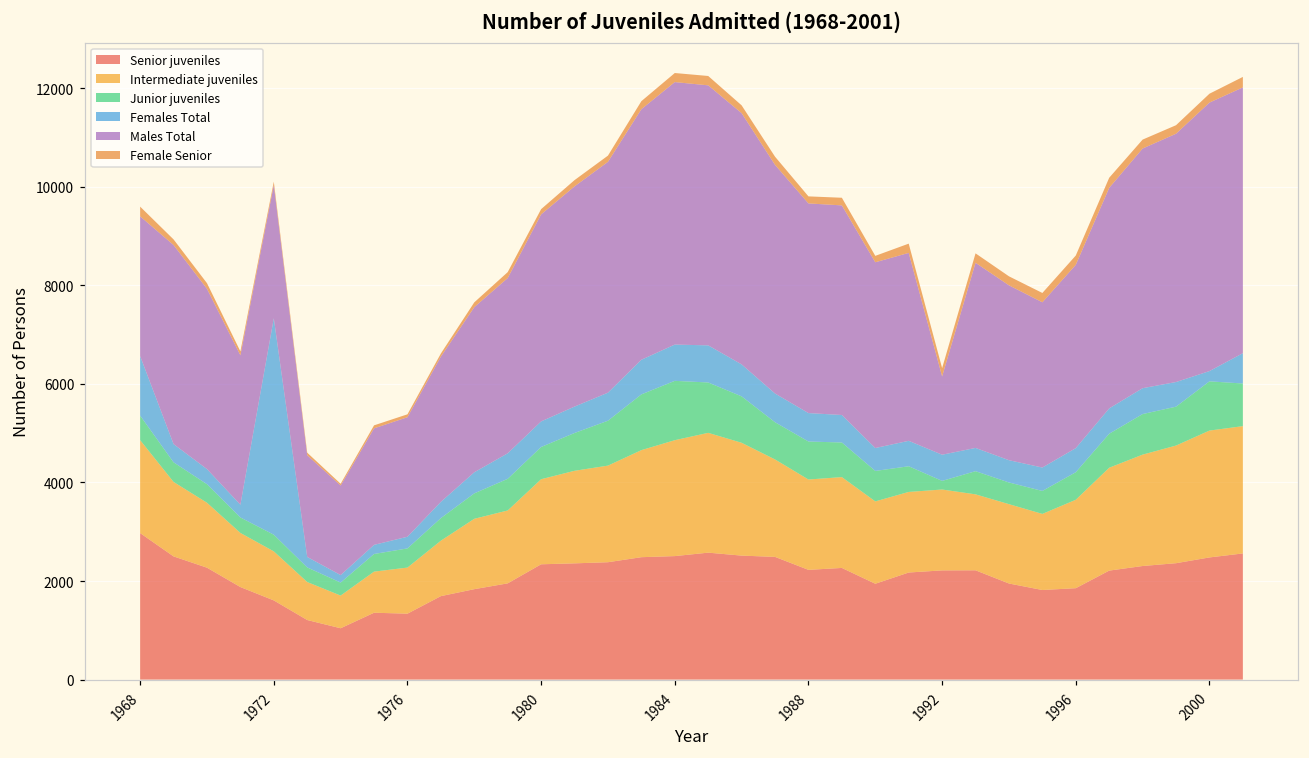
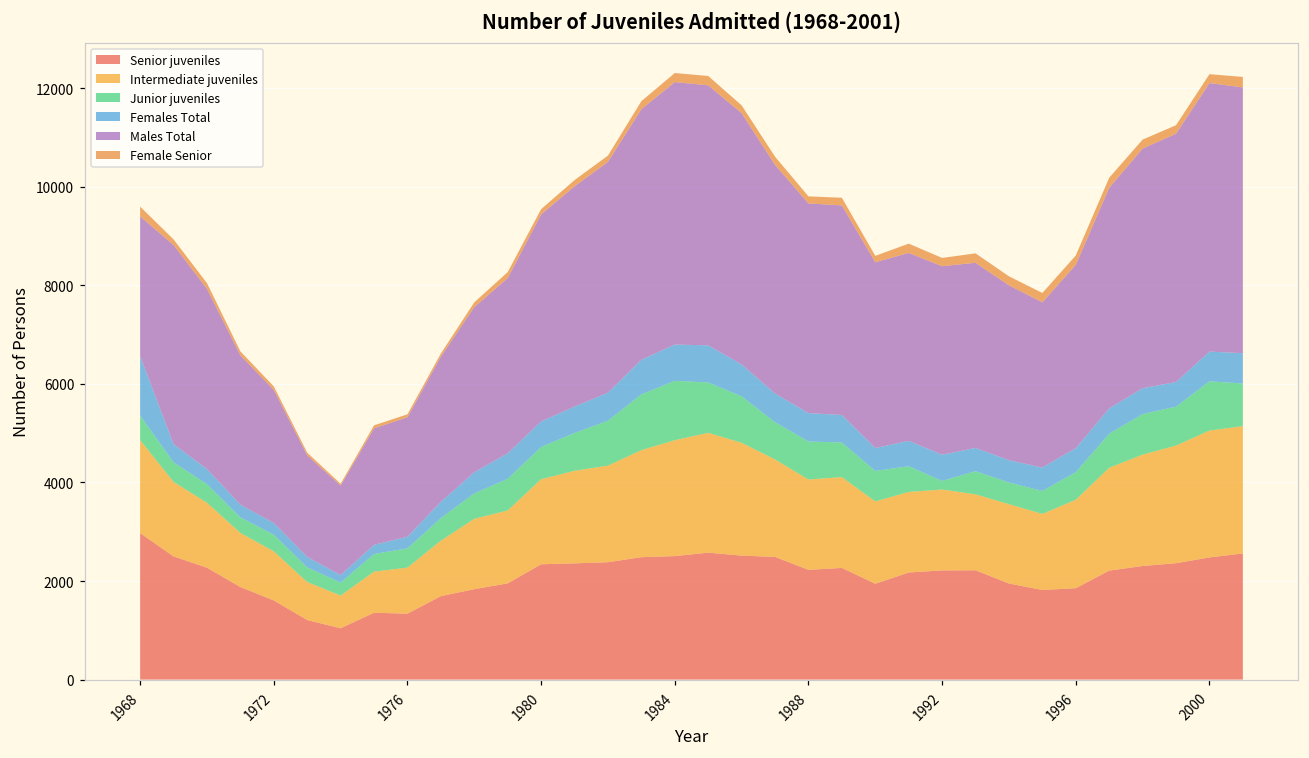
  {
    "Junior juveniles": {
      "1968": 500,
      "1972": 300,
      "1976": 400,
      "1980": 700,
      "1984": 1200,
      "1988": 800,
      "1992": 200,
      "1996": 600,
      "2000": 1000
    },
    "Females Total": {
      "1968": 1200,
-     "1972": 4400,
+     "1972": 200,
      "1976": 200,
      "1980": 500,
      "1984": 700,
      "1988": 600,
      "1992": 500,
      "1996": 500,
-     "2000": 200
+     "2000": 600
    },
    "Males Total": {
      "1968": 2800,
      "1972": 2700,
      "1976": 2400,
      "1980": 4200,
      "1984": 5300,
      "1988": 4300,
-     "1992": 1600,
+     "1992": 3800,
      "1996": 3700,
      "2000": 5400
    }
  }
